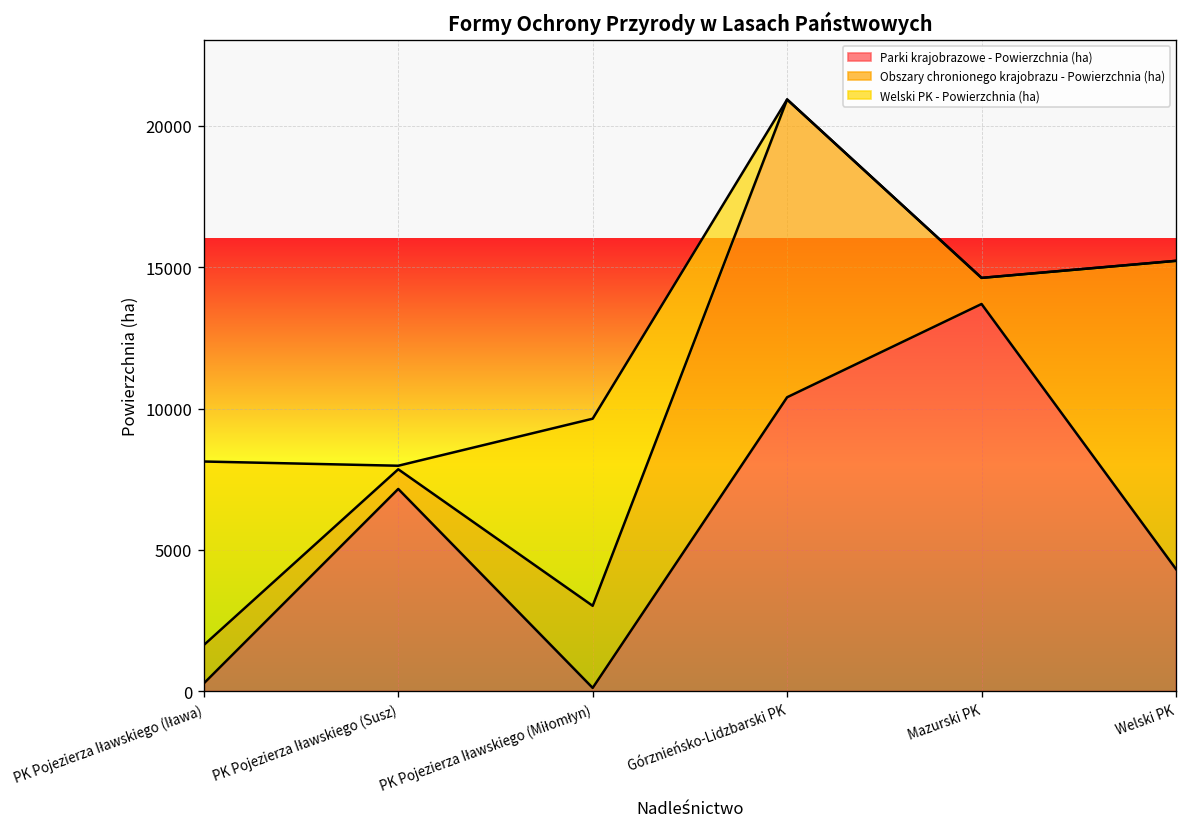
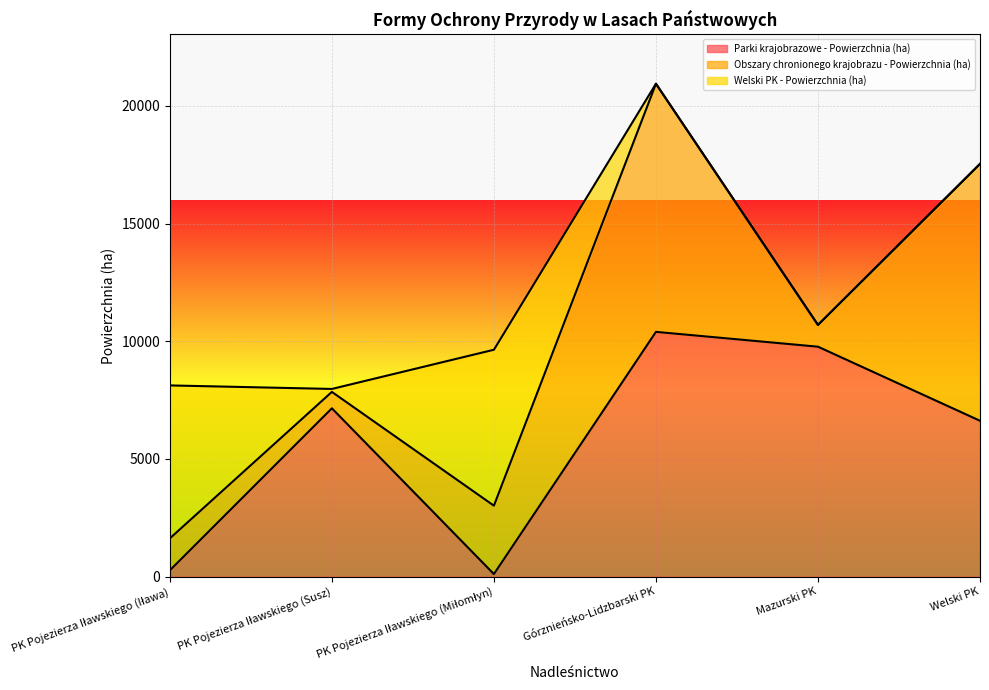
  {
    "Parki krajobrazowe - Powierzchnia (ha)": {
      "PK Pojezierza Iławskiego (Iława)": 300,
      "PK Pojezierza Iławskiego (Susz)": 7200,
      "PK Pojezierza Iławskiego (Miłomłyn)": 100,
      "Górznieńsko-Lidzbarski PK": 10400,
-     "Mazurski PK": 13700,
-     "Welski PK": 4300
+     "Mazurski PK": 9800,
+     "Welski PK": 6600
    }
  }
